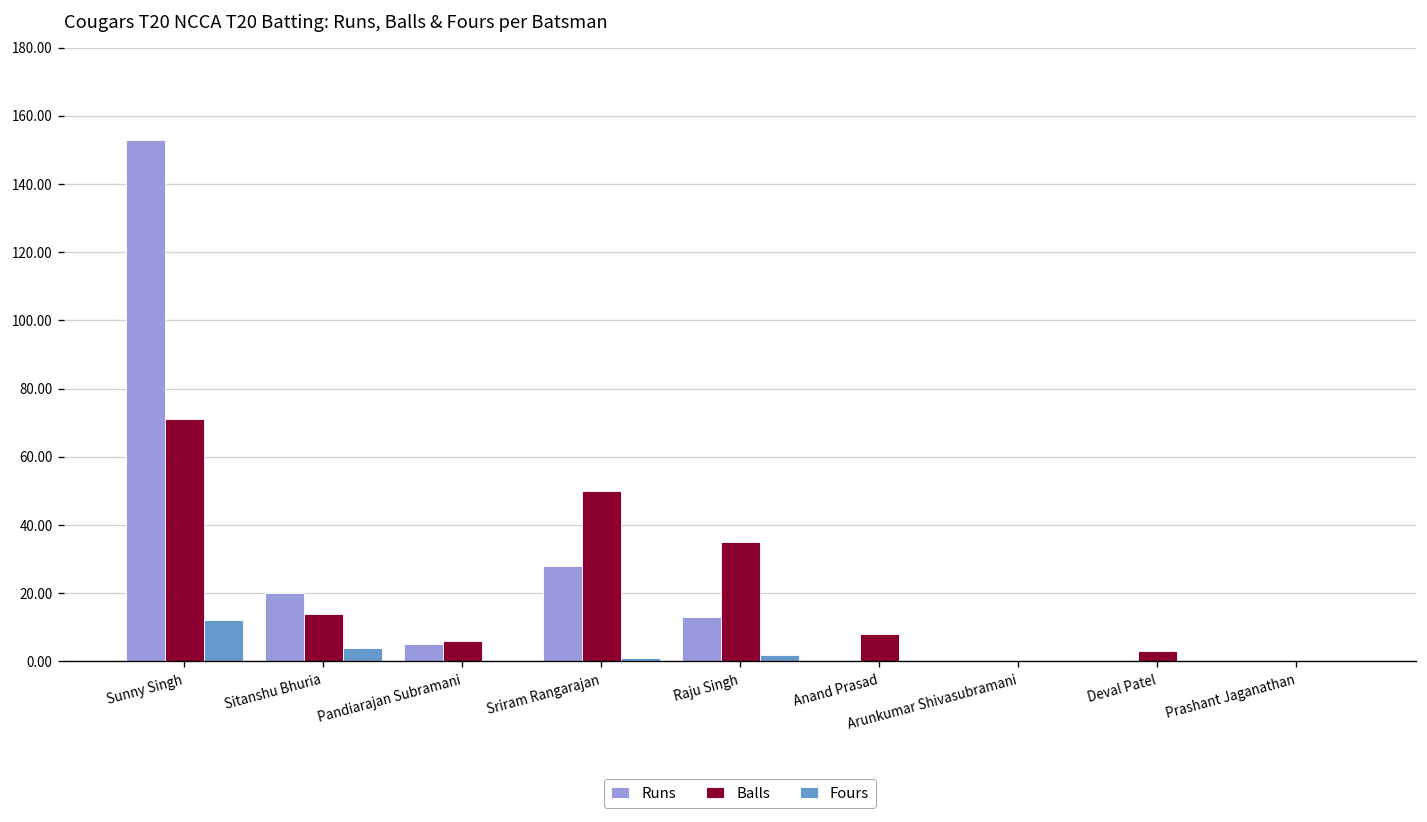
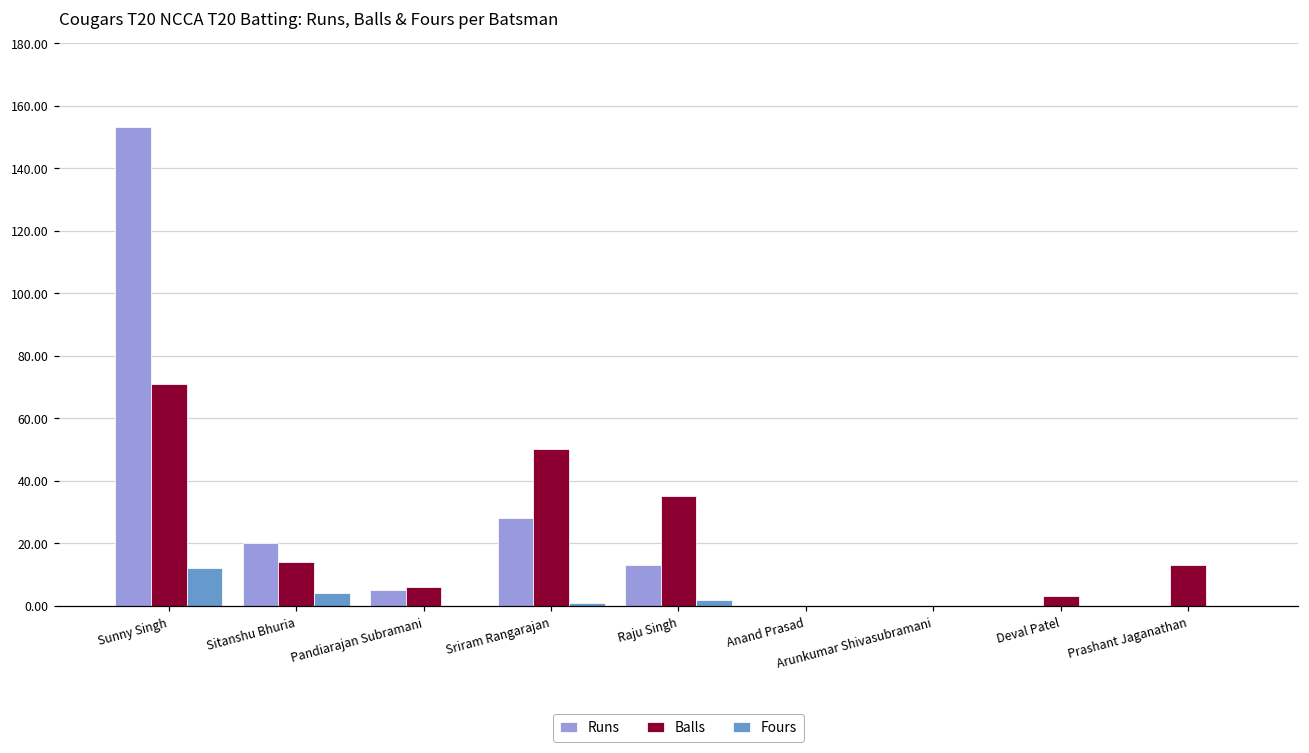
  {
    "Balls": {
      "Sunny Singh": 71,
      "Sitanshu Bhuria": 14,
      "Pandiarajan Subramani": 6,
      "Sriram Rangarajan": 50,
      "Raju Singh": 35,
-     "Anand Prasad": 8,
+     "Anand Prasad": 0,
      "Arunkumar Shivasubramani": 0,
      "Deval Patel": 3,
-     "Prashant Jaganathan": 0
+     "Prashant Jaganathan": 13
    }
  }
